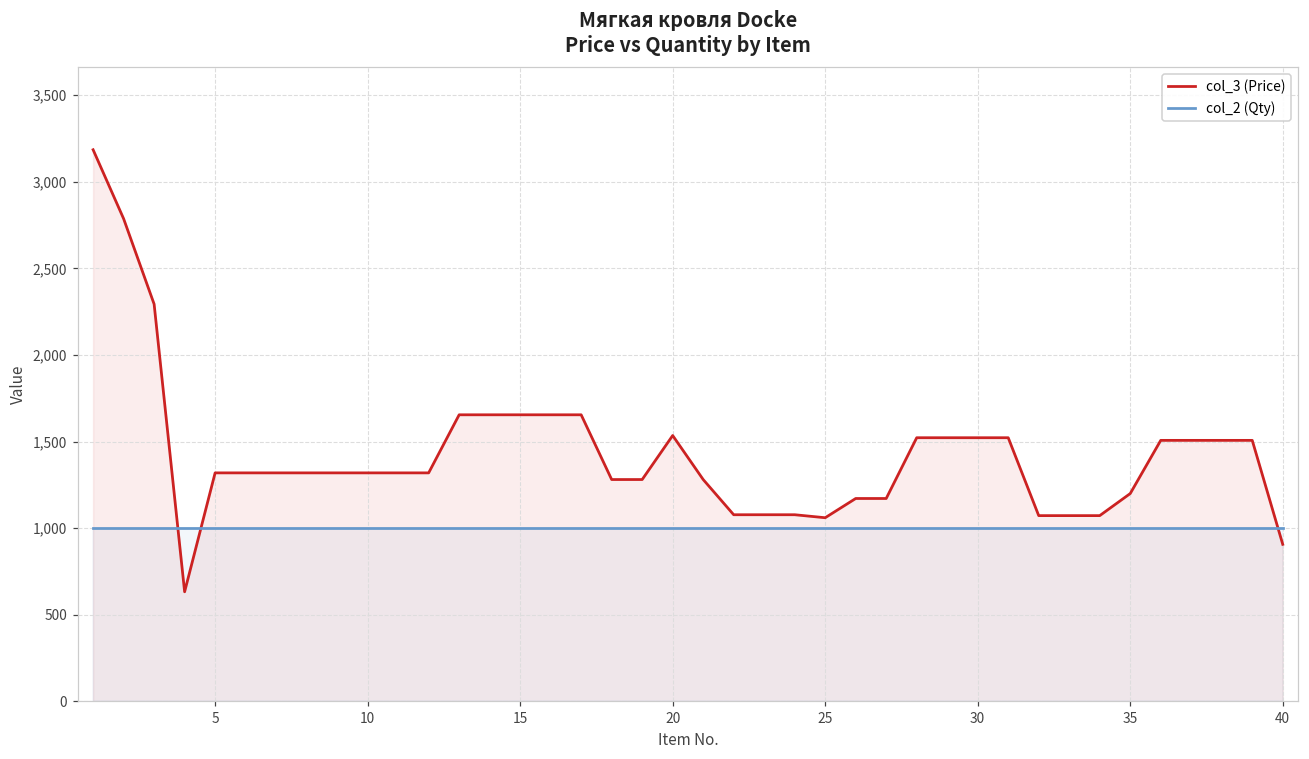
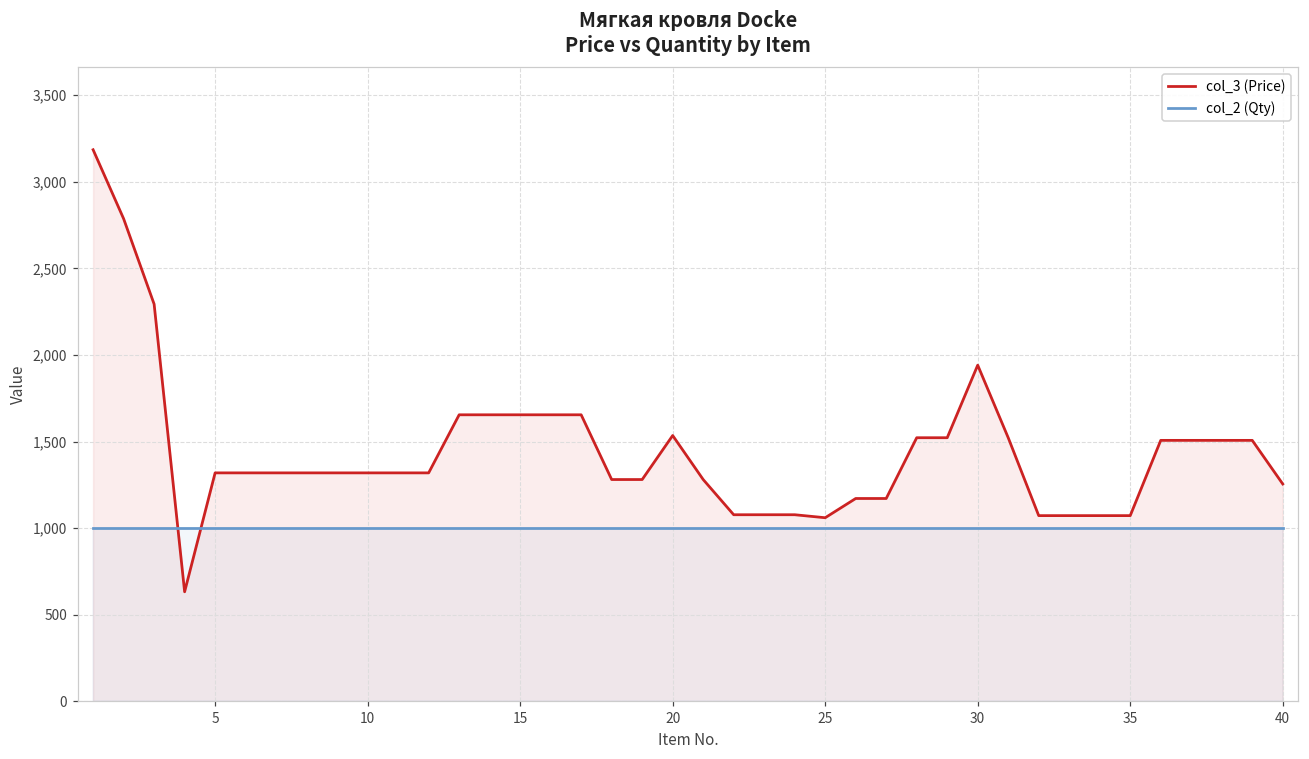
  {
    "col_3 (Price)": {
      "5": "1,320",
      "10": "1,320",
      "15": "1,650",
      "20": "1,540",
      "25": "1,060",
-     "30": "1,520",
-     "35": "1,200",
-     "40": "910"
+     "30": "1,940",
+     "35": "1,070",
+     "40": "1,260"
    },
    "col_2 (Qty)": {
      "5": "1,000",
      "10": "1,000",
      "15": "1,000",
      "20": "1,000",
      "25": "1,000",
      "30": "1,000",
      "35": "1,000",
      "40": "1,000"
    }
  }
